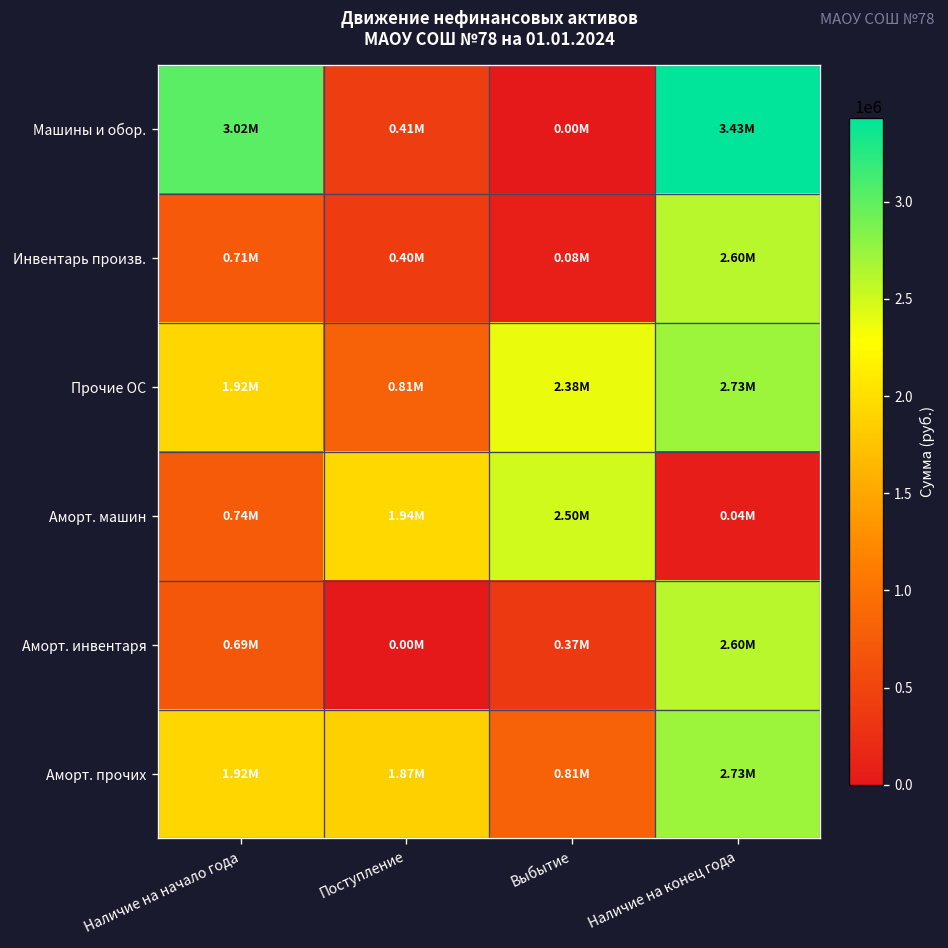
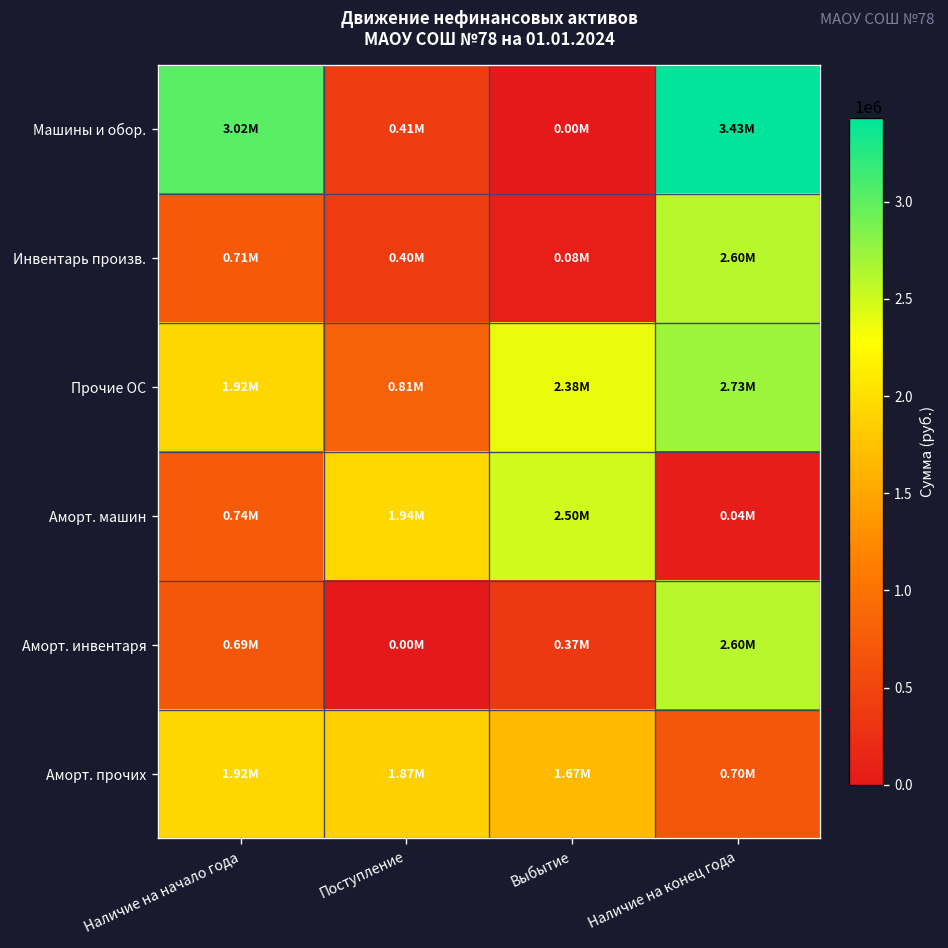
  {
    "Машины и обор.": {
      "Наличие на начало года": "3.02M",
      "Поступление": "0.41M",
      "Выбытие": "0.00M",
      "Наличие на конец года": "3.43M"
    },
    "Инвентарь произв.": {
      "Наличие на начало года": "0.71M",
      "Поступление": "0.40M",
      "Выбытие": "0.08M",
      "Наличие на конец года": "2.60M"
    },
    "Прочие ОС": {
      "Наличие на начало года": "1.92M",
      "Поступление": "0.81M",
      "Выбытие": "2.38M",
      "Наличие на конец года": "2.73M"
    },
    "Аморт. машин": {
      "Наличие на начало года": "0.74M",
      "Поступление": "1.94M",
      "Выбытие": "2.50M",
      "Наличие на конец года": "0.04M"
    },
    "Аморт. инвентаря": {
      "Наличие на начало года": "0.69M",
      "Поступление": "0.00M",
      "Выбытие": "0.37M",
      "Наличие на конец года": "2.60M"
    },
    "Аморт. прочих": {
      "Наличие на начало года": "1.92M",
      "Поступление": "1.87M",
-     "Выбытие": "0.81M",
-     "Наличие на конец года": "2.73M"
+     "Выбытие": "1.67M",
+     "Наличие на конец года": "0.70M"
    }
  }
